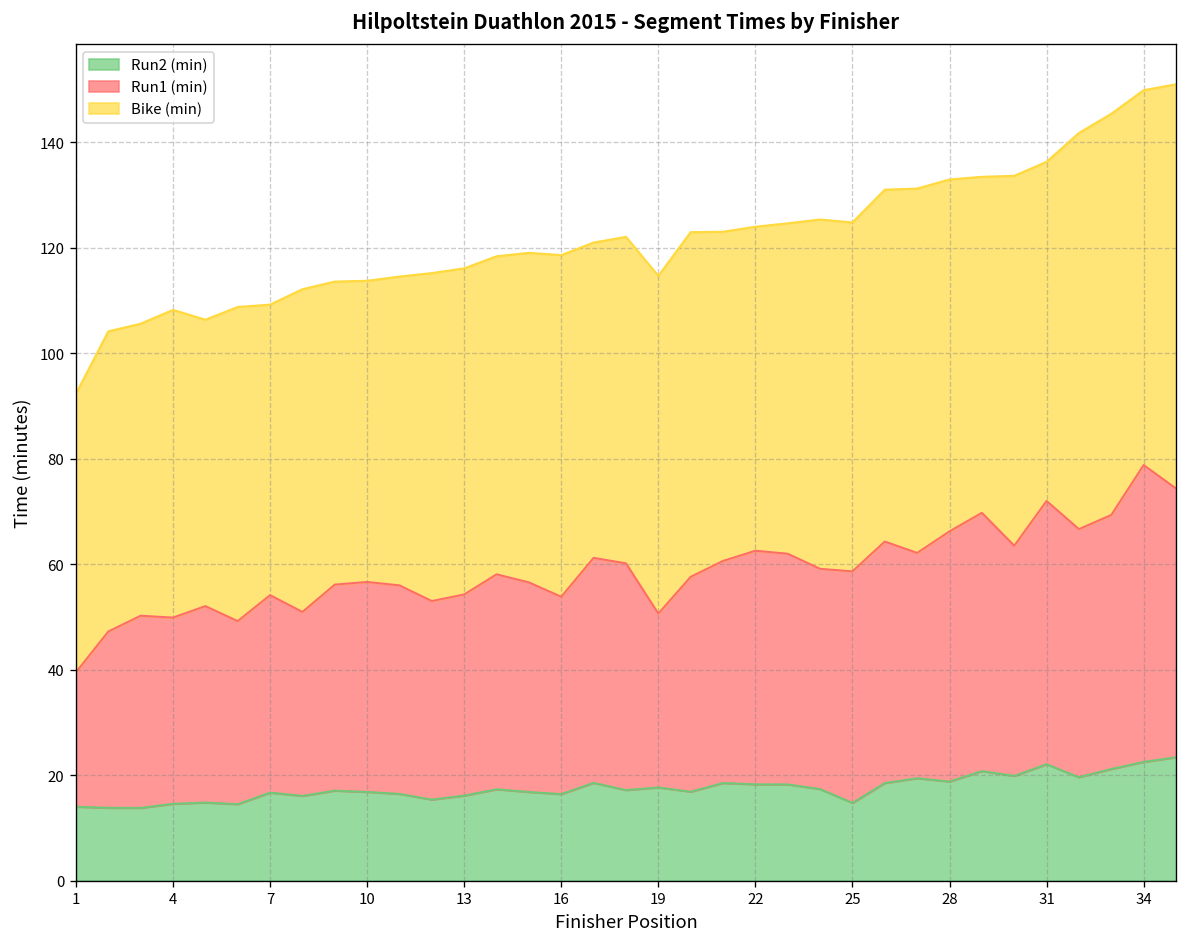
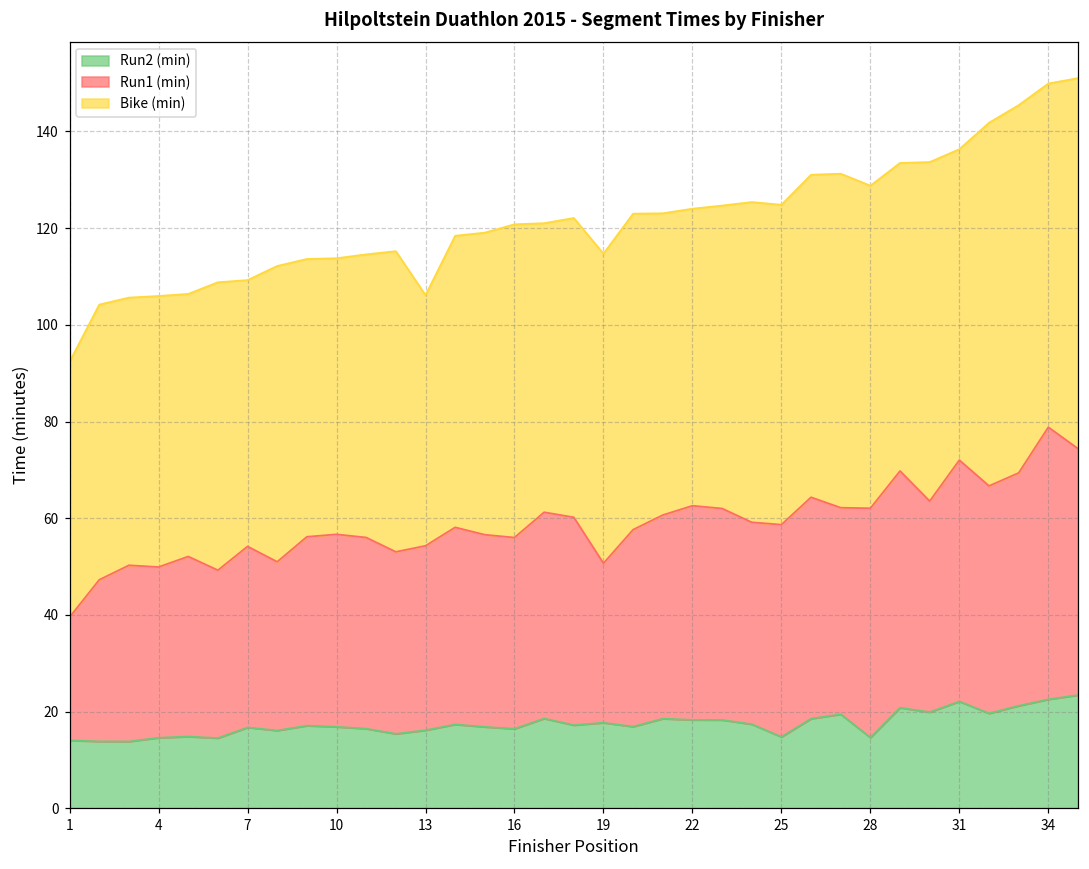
  {
    "Run2 (min)": {
      "1": 14,
      "4": 15,
      "7": 17,
      "10": 17,
      "13": 16,
      "16": 16,
      "19": 18,
      "22": 18,
      "25": 15,
-     "28": 19,
+     "28": 15,
      "31": 22,
      "34": 23
    },
    "Run1 (min)": {
      "1": 25,
      "4": 35,
      "7": 37,
      "10": 40,
      "13": 38,
-     "16": 37,
+     "16": 40,
      "19": 33,
      "22": 44,
      "25": 44,
      "28": 47,
      "31": 50,
      "34": 56
    },
    "Bike (min)": {
      "1": 53,
-     "4": 58,
+     "4": 56,
      "7": 55,
      "10": 57,
-     "13": 62,
+     "13": 52,
      "16": 65,
      "19": 64,
      "22": 61,
      "25": 66,
      "28": 67,
      "31": 64,
      "34": 71
    }
  }
